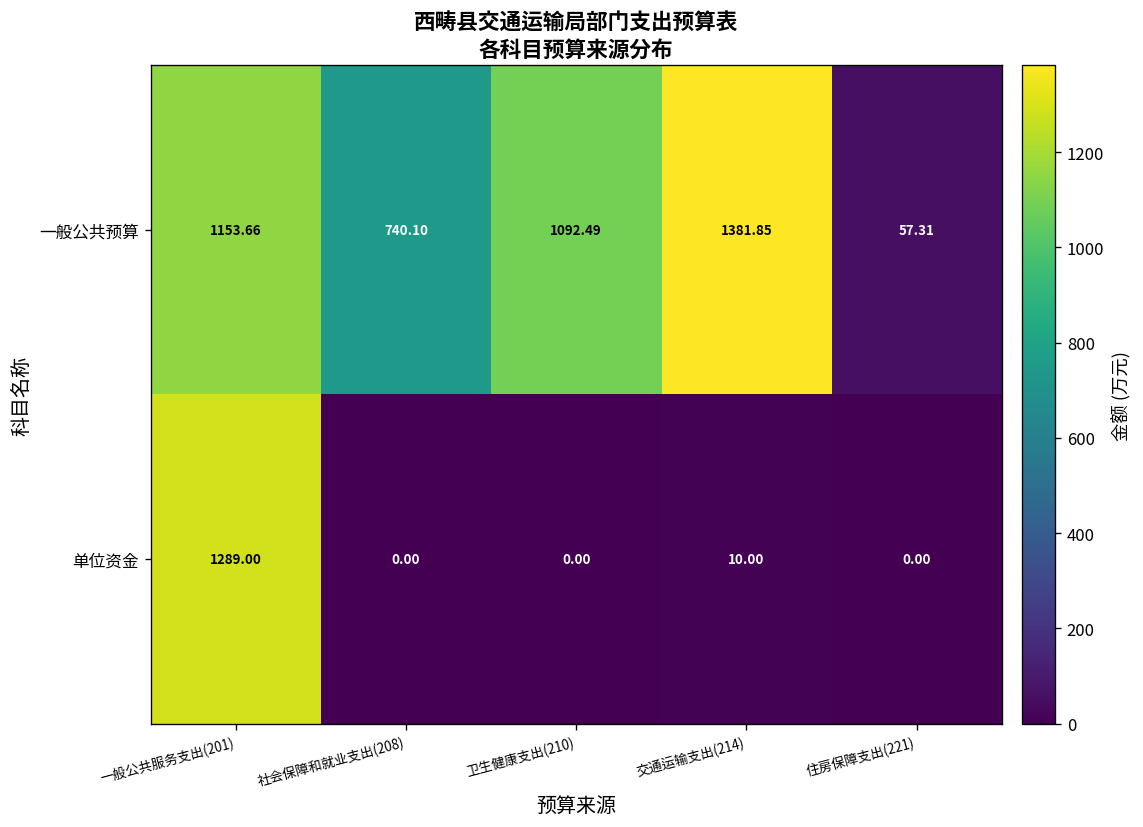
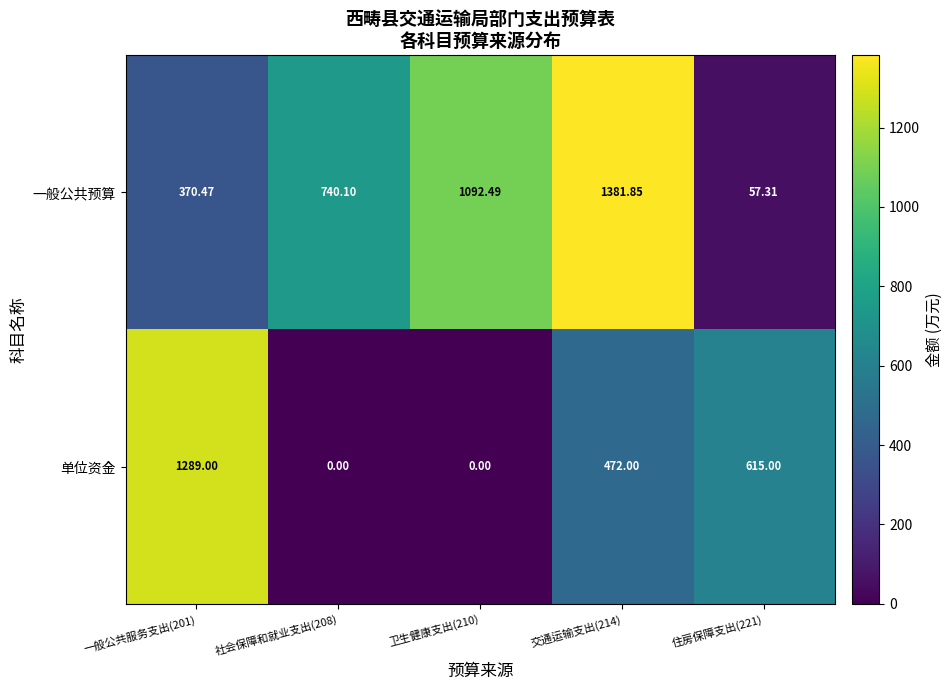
  {
    "一般公共预算": {
-     "一般公共服务支出(201)": 1153.66,
+     "一般公共服务支出(201)": 370.47,
      "社会保障和就业支出(208)": 740.10,
      "卫生健康支出(210)": 1092.49,
      "交通运输支出(214)": 1381.85,
      "住房保障支出(221)": 57.31
    },
    "单位资金": {
      "一般公共服务支出(201)": 1289.00,
      "社会保障和就业支出(208)": 0.00,
      "卫生健康支出(210)": 0.00,
-     "交通运输支出(214)": 10.00,
-     "住房保障支出(221)": 0.00
+     "交通运输支出(214)": 472.00,
+     "住房保障支出(221)": 615.00
    }
  }
